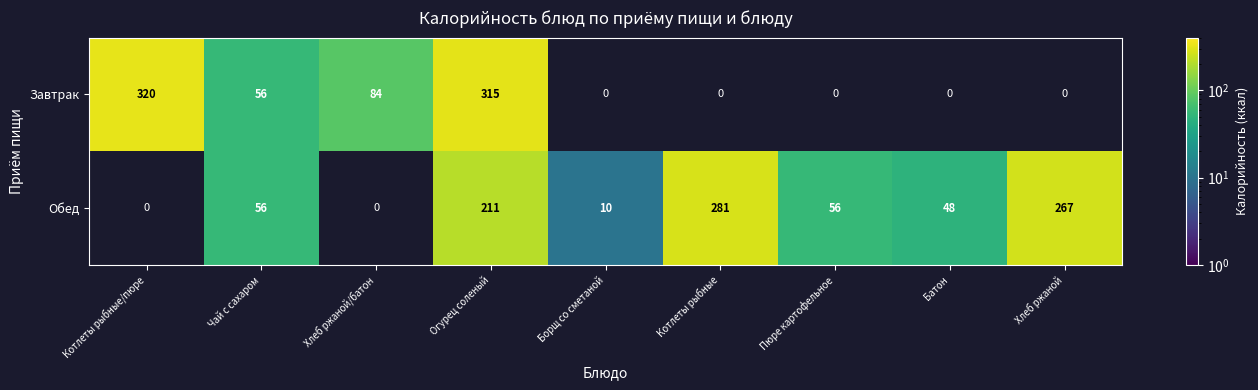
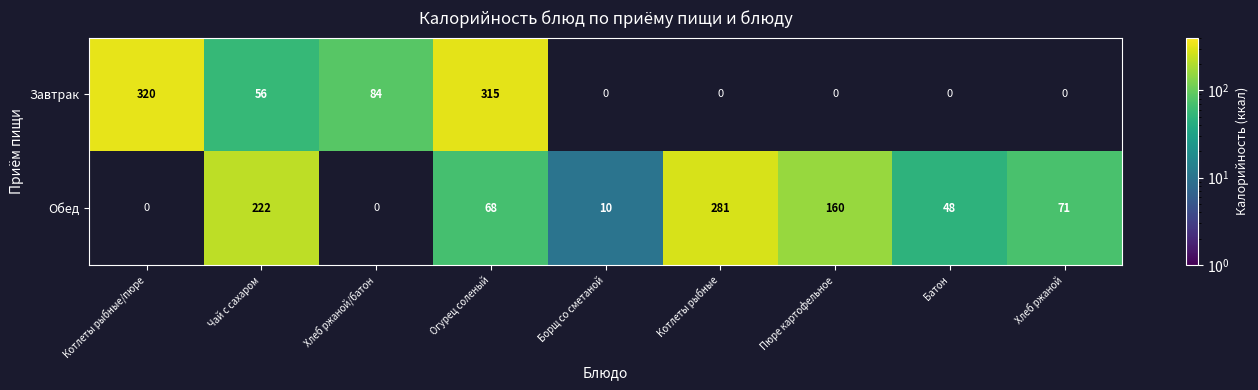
  {
    "Завтрак": {
      "Котлеты рыбные/пюре": 320,
      "Чай с сахаром": 56,
      "Хлеб ржаной/батон": 84,
      "Огурец соленый": 315,
      "Борщ со сметаной": 0,
      "Котлеты рыбные": 0,
      "Пюре картофельное": 0,
      "Батон": 0,
      "Хлеб ржаной": 0
    },
    "Обед": {
      "Котлеты рыбные/пюре": 0,
-     "Чай с сахаром": 56,
+     "Чай с сахаром": 222,
      "Хлеб ржаной/батон": 0,
-     "Огурец соленый": 211,
+     "Огурец соленый": 68,
      "Борщ со сметаной": 10,
      "Котлеты рыбные": 281,
-     "Пюре картофельное": 56,
+     "Пюре картофельное": 160,
      "Батон": 48,
-     "Хлеб ржаной": 267
+     "Хлеб ржаной": 71
    }
  }
